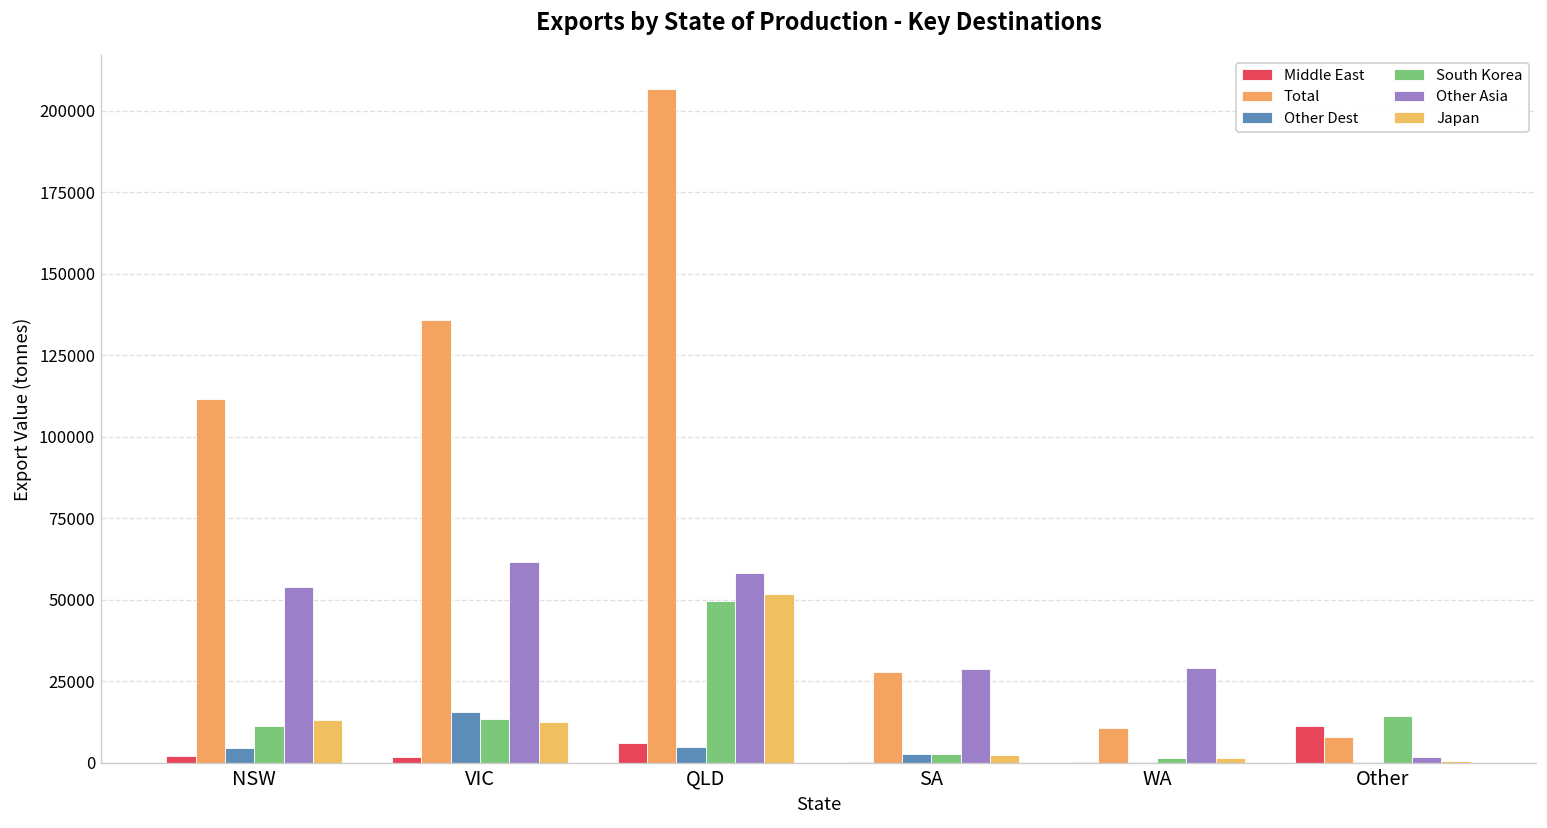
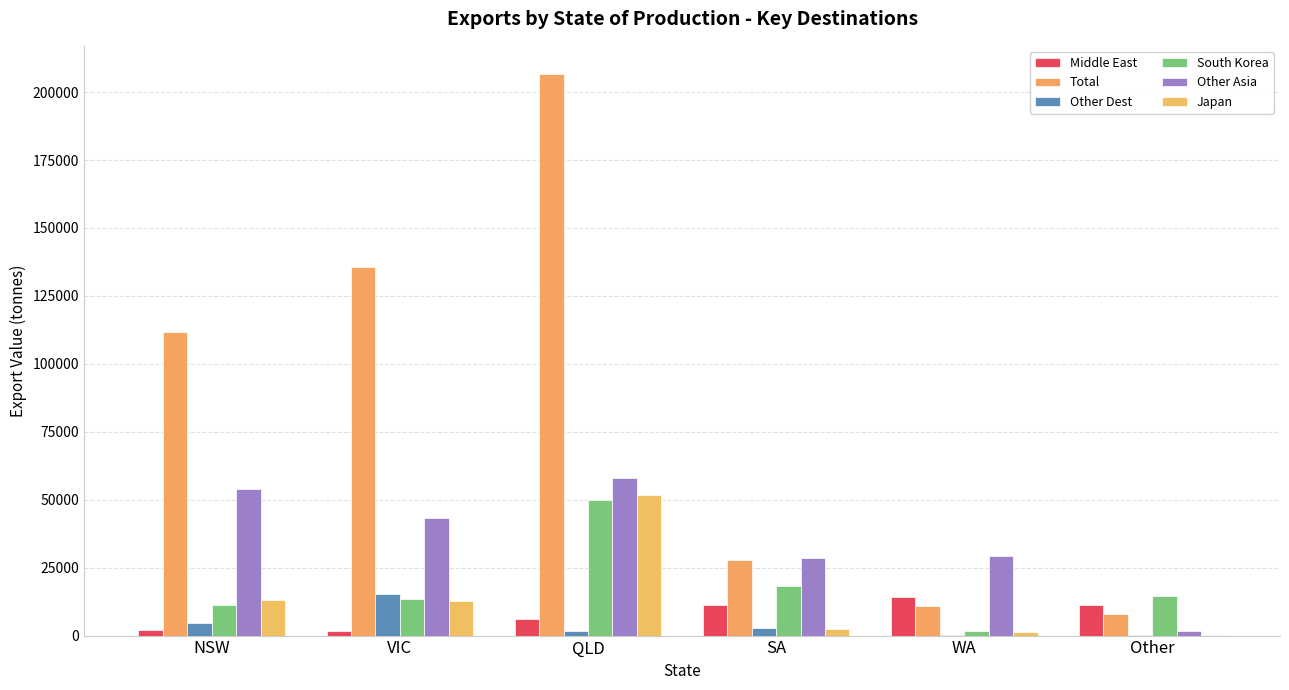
  {
    "Middle East": {
      "NSW": 2000,
      "VIC": 2000,
      "QLD": 6000,
-     "SA": 0,
-     "WA": 0,
+     "SA": 11000,
+     "WA": 14000,
      "Other": 11000
    },
    "Other Dest": {
      "NSW": 5000,
      "VIC": 15000,
-     "QLD": 5000,
+     "QLD": 2000,
      "SA": 3000
    },
    "South Korea": {
      "NSW": 11000,
      "VIC": 13000,
      "QLD": 50000,
-     "SA": 3000,
+     "SA": 18000,
      "WA": 2000,
      "Other": 14000
    },
    "Other Asia": {
      "NSW": 54000,
-     "VIC": 62000,
+     "VIC": 43000,
      "QLD": 58000,
      "SA": 29000,
      "WA": 29000,
      "Other": 2000
    }
  }
